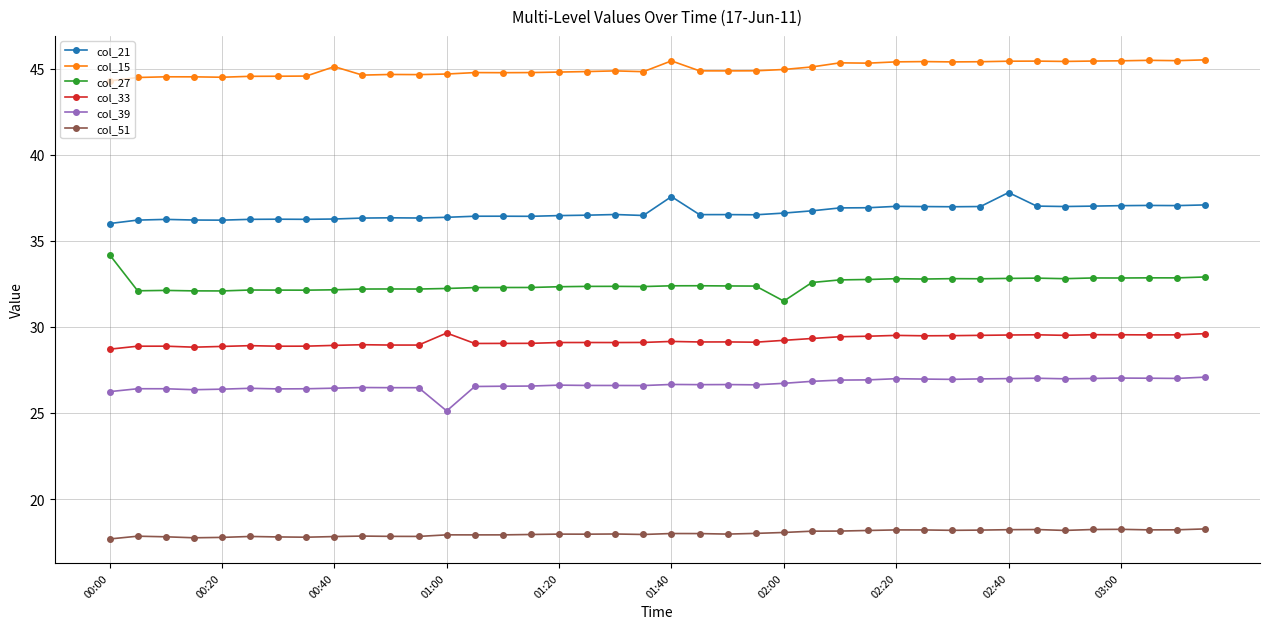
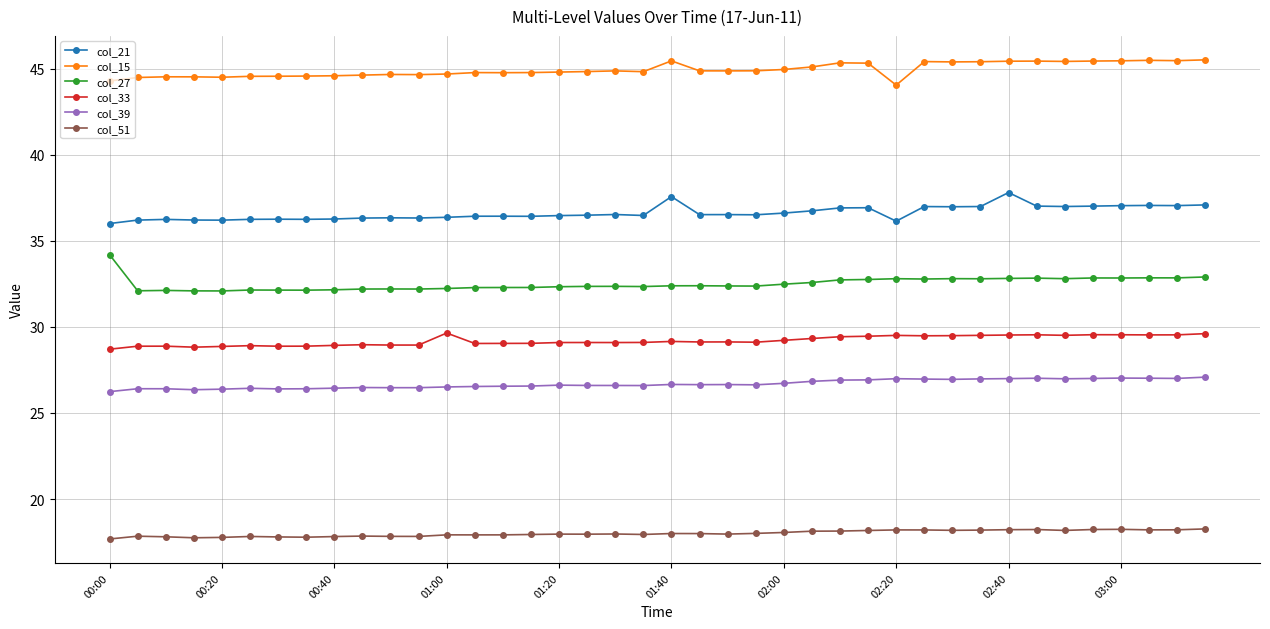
  {
    "col_21": {
      "00:00": 36.0,
      "00:20": 36.2,
      "00:40": 36.3,
      "01:00": 36.4,
      "01:20": 36.5,
      "01:40": 37.6,
      "02:00": 36.6,
-     "02:20": 37.0,
+     "02:20": 36.1,
      "02:40": 37.8,
      "03:00": 37.0
    },
    "col_15": {
      "00:20": 44.5,
-     "00:40": 45.1,
+     "00:40": 44.6,
      "01:00": 44.7,
      "01:20": 44.8,
      "01:40": 45.4,
      "02:00": 44.9,
-     "02:20": 45.4,
+     "02:20": 44.0,
      "02:40": 45.4,
      "03:00": 45.5
    },
    "col_27": {
      "00:00": 34.2,
      "00:20": 32.1,
      "00:40": 32.2,
      "01:00": 32.2,
      "01:20": 32.3,
      "01:40": 32.4,
-     "02:00": 31.5,
+     "02:00": 32.5,
      "02:20": 32.8,
      "02:40": 32.8,
      "03:00": 32.8
    },
    "col_33": {
      "00:00": 28.7,
      "00:20": 28.9,
      "00:40": 28.9,
      "01:00": 29.6,
      "01:20": 29.1,
      "01:40": 29.2,
      "02:00": 29.2,
      "02:20": 29.5,
      "02:40": 29.5,
      "03:00": 29.5
    },
    "col_39": {
      "00:00": 26.2,
      "00:20": 26.4,
      "00:40": 26.4,
-     "01:00": 25.1,
+     "01:00": 26.5,
      "01:20": 26.6,
      "01:40": 26.7,
      "02:00": 26.7,
      "02:20": 27.0,
      "02:40": 27.0,
      "03:00": 27.0
    },
    "col_51": {
      "00:00": 17.7,
      "00:20": 17.8,
      "00:40": 17.8,
      "01:00": 17.9,
      "01:20": 18.0,
      "01:40": 18.0,
      "02:00": 18.1,
      "02:20": 18.2,
      "02:40": 18.2,
      "03:00": 18.2
    }
  }
